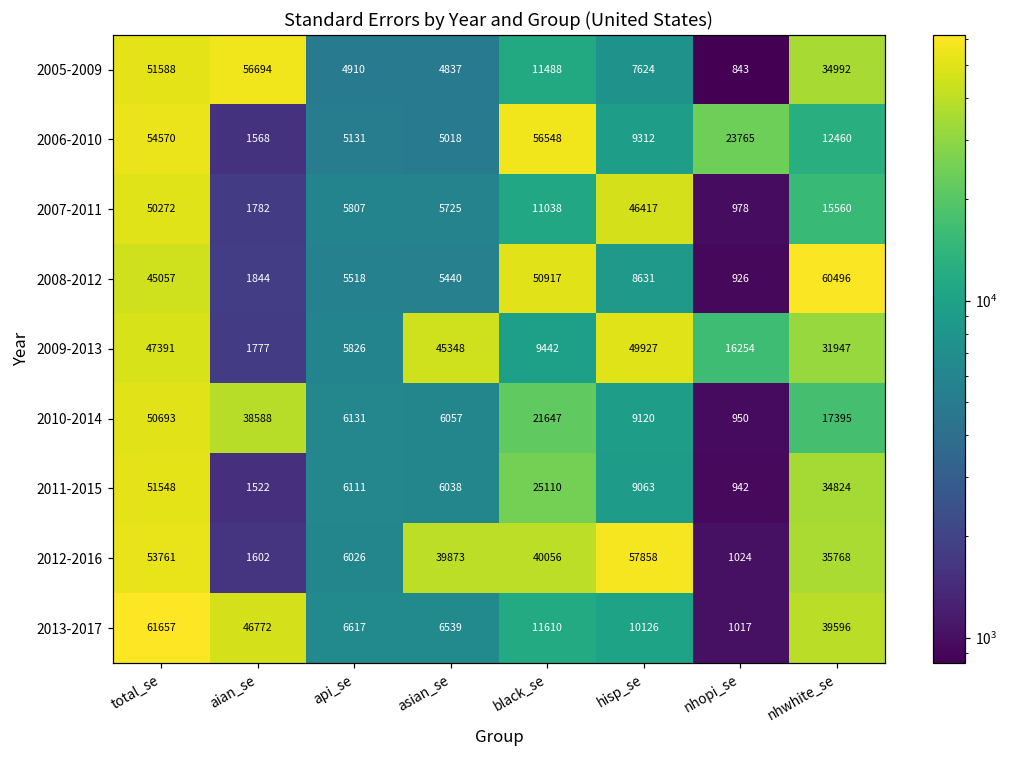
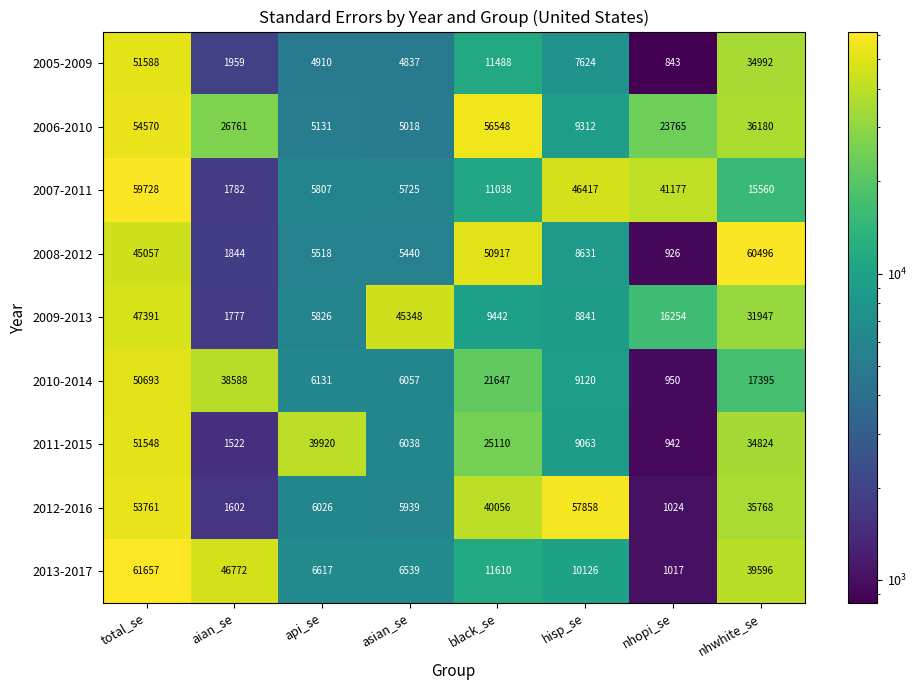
  {
    "2005-2009": {
      "total_se": 51588,
-     "aian_se": 56694,
+     "aian_se": 1959,
      "api_se": 4910,
      "asian_se": 4837,
      "black_se": 11488,
      "hisp_se": 7624,
      "nhopi_se": 843,
      "nhwhite_se": 34992
    },
    "2006-2010": {
      "total_se": 54570,
-     "aian_se": 1568,
+     "aian_se": 26761,
      "api_se": 5131,
      "asian_se": 5018,
      "black_se": 56548,
      "hisp_se": 9312,
      "nhopi_se": 23765,
-     "nhwhite_se": 12460
+     "nhwhite_se": 36180
    },
    "2007-2011": {
-     "total_se": 50272,
+     "total_se": 59728,
      "aian_se": 1782,
      "api_se": 5807,
      "asian_se": 5725,
      "black_se": 11038,
      "hisp_se": 46417,
-     "nhopi_se": 978,
+     "nhopi_se": 41177,
      "nhwhite_se": 15560
    },
    "2008-2012": {
      "total_se": 45057,
      "aian_se": 1844,
      "api_se": 5518,
      "asian_se": 5440,
      "black_se": 50917,
      "hisp_se": 8631,
      "nhopi_se": 926,
      "nhwhite_se": 60496
    },
    "2009-2013": {
      "total_se": 47391,
      "aian_se": 1777,
      "api_se": 5826,
      "asian_se": 45348,
      "black_se": 9442,
-     "hisp_se": 49927,
+     "hisp_se": 8841,
      "nhopi_se": 16254,
      "nhwhite_se": 31947
    },
    "2010-2014": {
      "total_se": 50693,
      "aian_se": 38588,
      "api_se": 6131,
      "asian_se": 6057,
      "black_se": 21647,
      "hisp_se": 9120,
      "nhopi_se": 950,
      "nhwhite_se": 17395
    },
    "2011-2015": {
      "total_se": 51548,
      "aian_se": 1522,
-     "api_se": 6111,
+     "api_se": 39920,
      "asian_se": 6038,
      "black_se": 25110,
      "hisp_se": 9063,
      "nhopi_se": 942,
      "nhwhite_se": 34824
    },
    "2012-2016": {
      "total_se": 53761,
      "aian_se": 1602,
      "api_se": 6026,
-     "asian_se": 39873,
+     "asian_se": 5939,
      "black_se": 40056,
      "hisp_se": 57858,
      "nhopi_se": 1024,
      "nhwhite_se": 35768
    },
    "2013-2017": {
      "total_se": 61657,
      "aian_se": 46772,
      "api_se": 6617,
      "asian_se": 6539,
      "black_se": 11610,
      "hisp_se": 10126,
      "nhopi_se": 1017,
      "nhwhite_se": 39596
    }
  }
